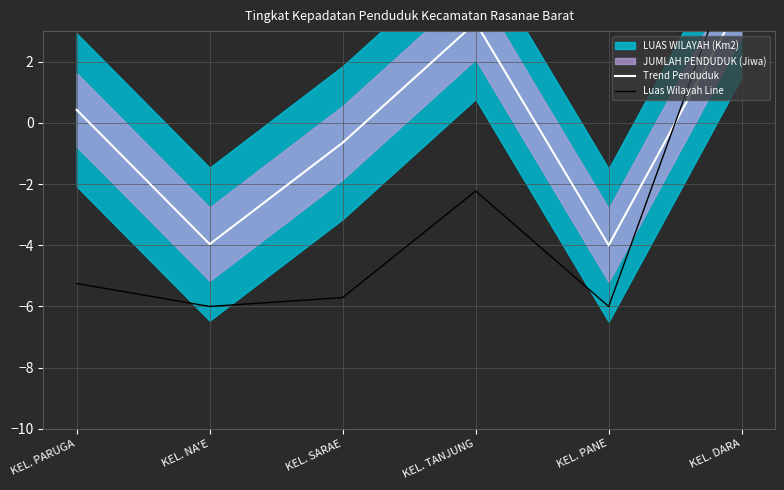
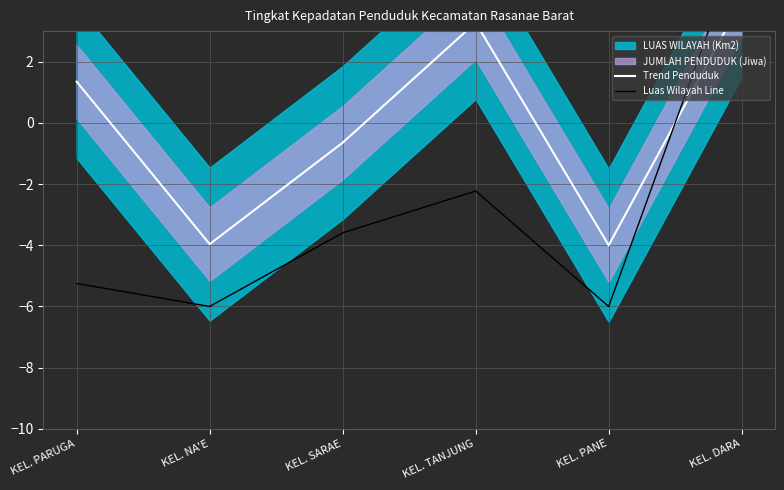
  {
    "Trend Penduduk": {
-     "KEL. PARUGA": 0.4,
+     "KEL. PARUGA": 1.3,
      "KEL. NA'E": -4.0,
      "KEL. SARAE": -0.6,
      "KEL. PANE": -4.0
    },
    "Luas Wilayah Line": {
      "KEL. PARUGA": -5.2,
      "KEL. NA'E": -6.0,
-     "KEL. SARAE": -5.7,
+     "KEL. SARAE": -3.6,
      "KEL. TANJUNG": -2.2,
      "KEL. PANE": -6.0
    }
  }
